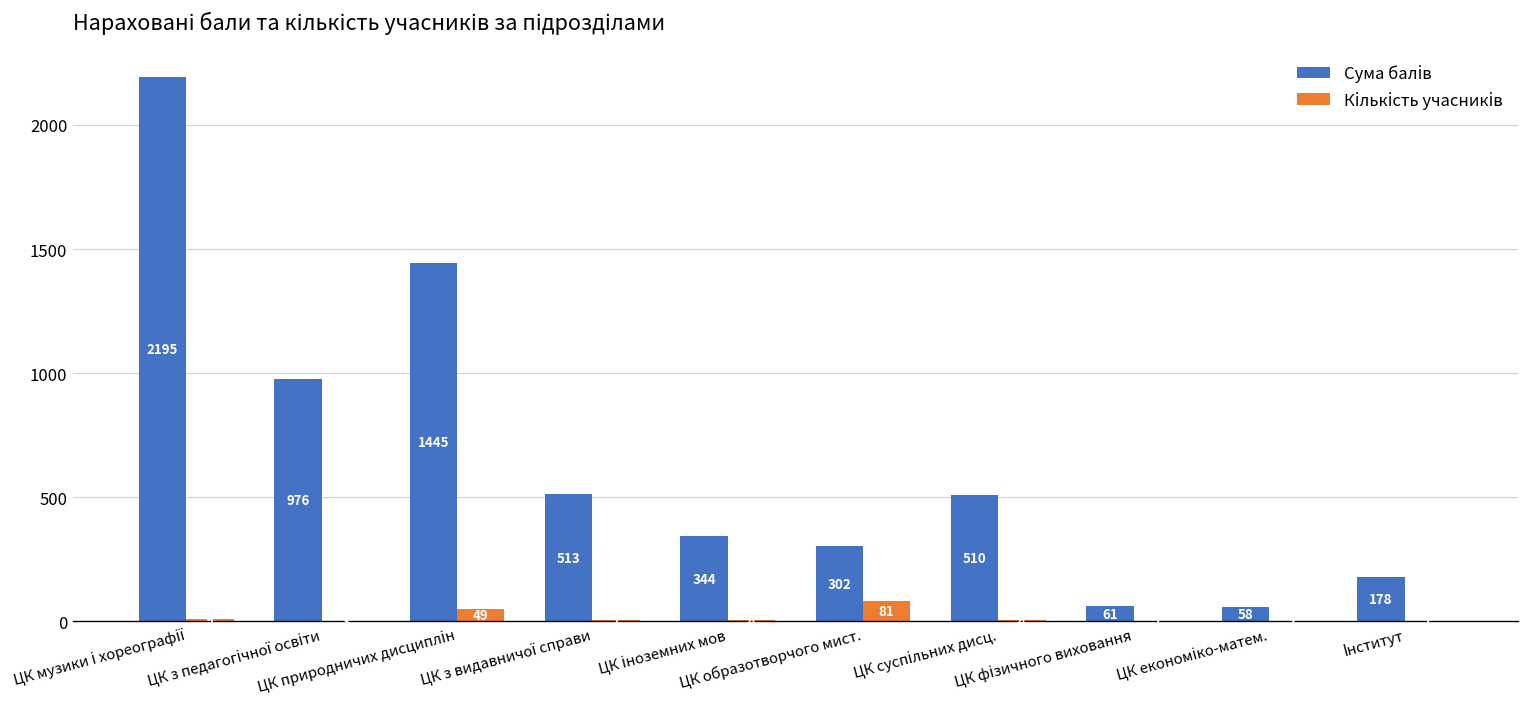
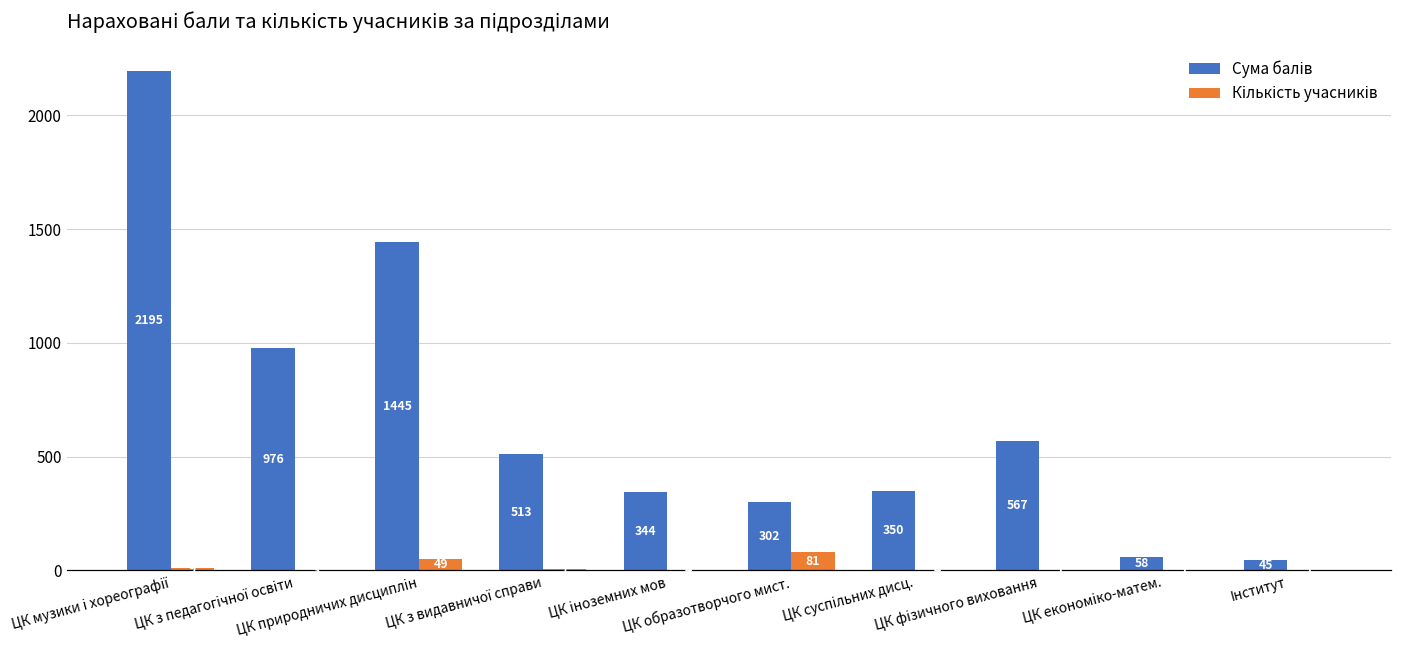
  {
    "Сума балів": {
      "ЦК музики і хореографії": 2195,
      "ЦК з педагогічної освіти": 976,
      "ЦК природничих дисциплін": 1445,
      "ЦК з видавничої справи": 513,
      "ЦК іноземних мов": 344,
      "ЦК образотворчого мист.": 302,
-     "ЦК суспільних дисц.": 510,
-     "ЦК фізичного виховання": 61,
+     "ЦК суспільних дисц.": 350,
+     "ЦК фізичного виховання": 567,
      "ЦК економіко-матем.": 58,
-     "Інститут": 178
+     "Інститут": 45
    },
    "Кількість учасників": {
      "ЦК природничих дисциплін": 49,
      "ЦК образотворчого мист.": 81
    }
  }
